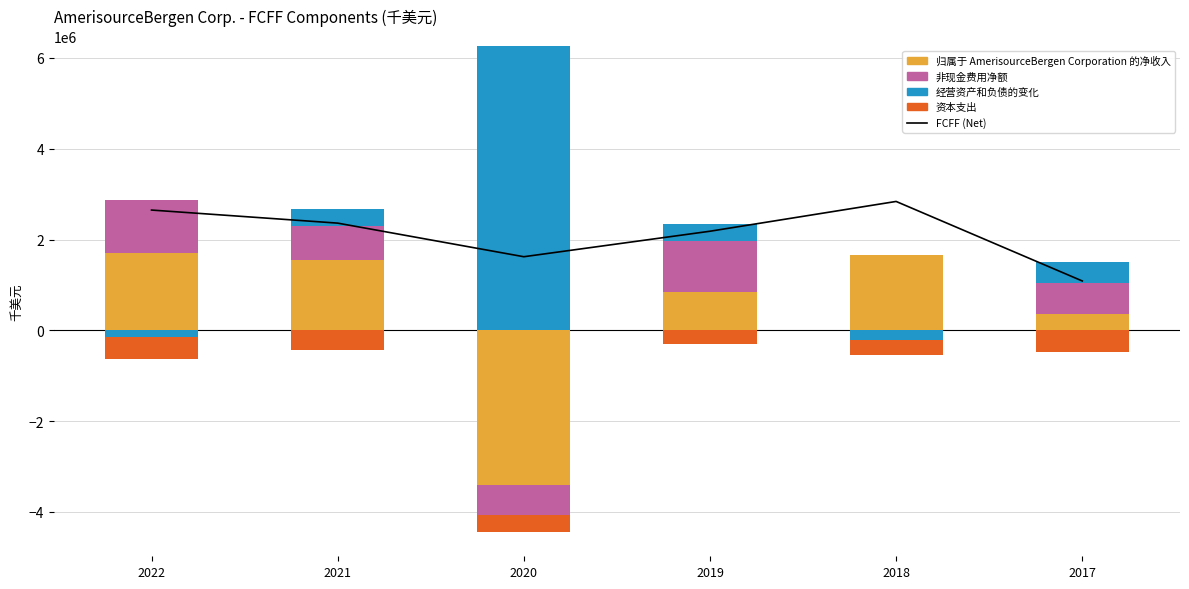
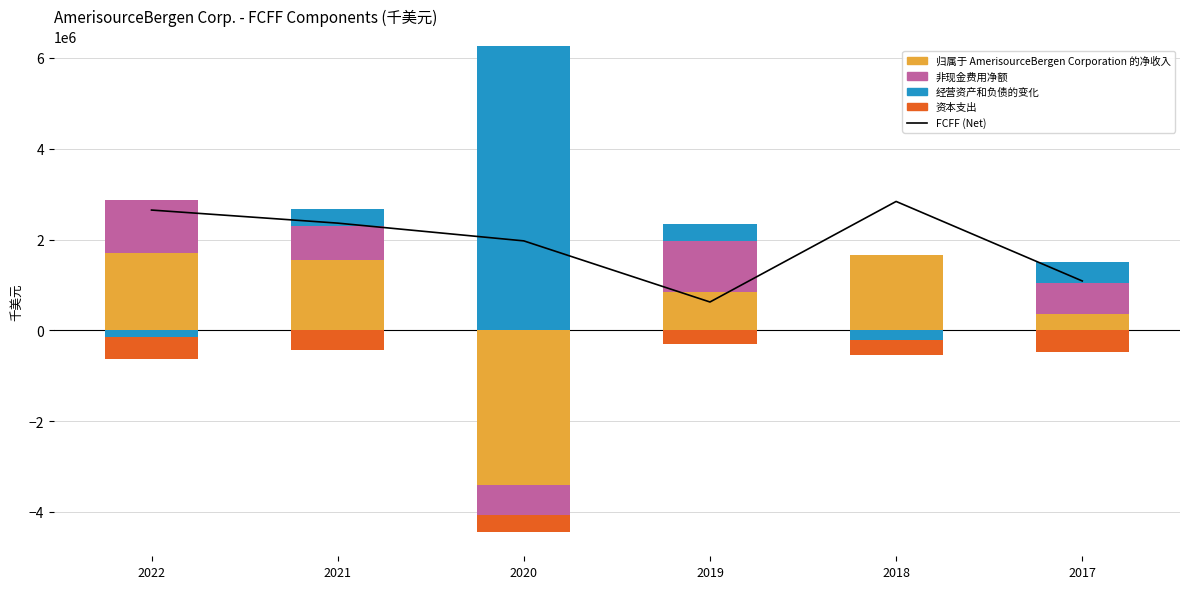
  {
    "FCFF (Net)": {
      "2022": 2600000,
      "2021": 2400000,
-     "2020": 1600000,
-     "2019": 2200000,
+     "2020": 2000000,
+     "2019": 600000,
      "2018": 2800000,
      "2017": 1100000
    }
  }
